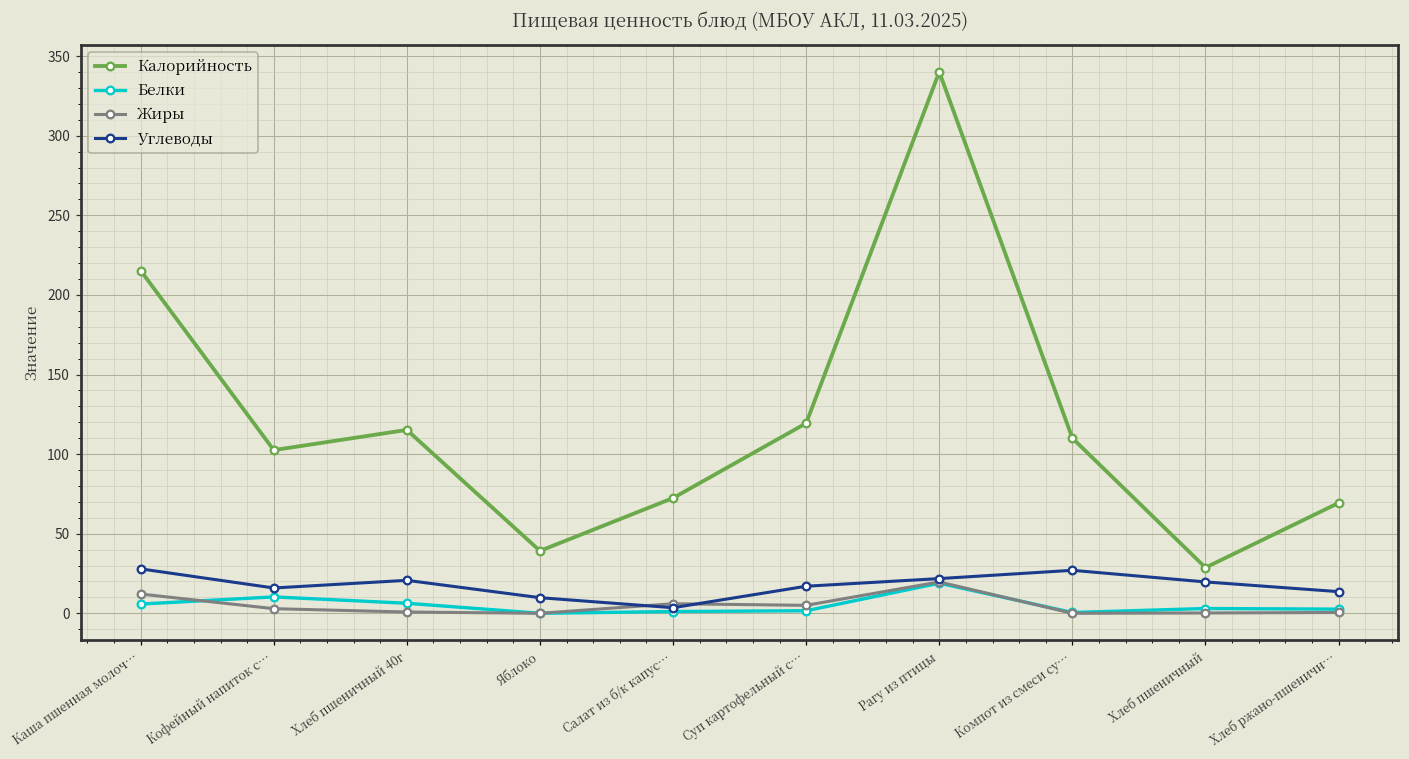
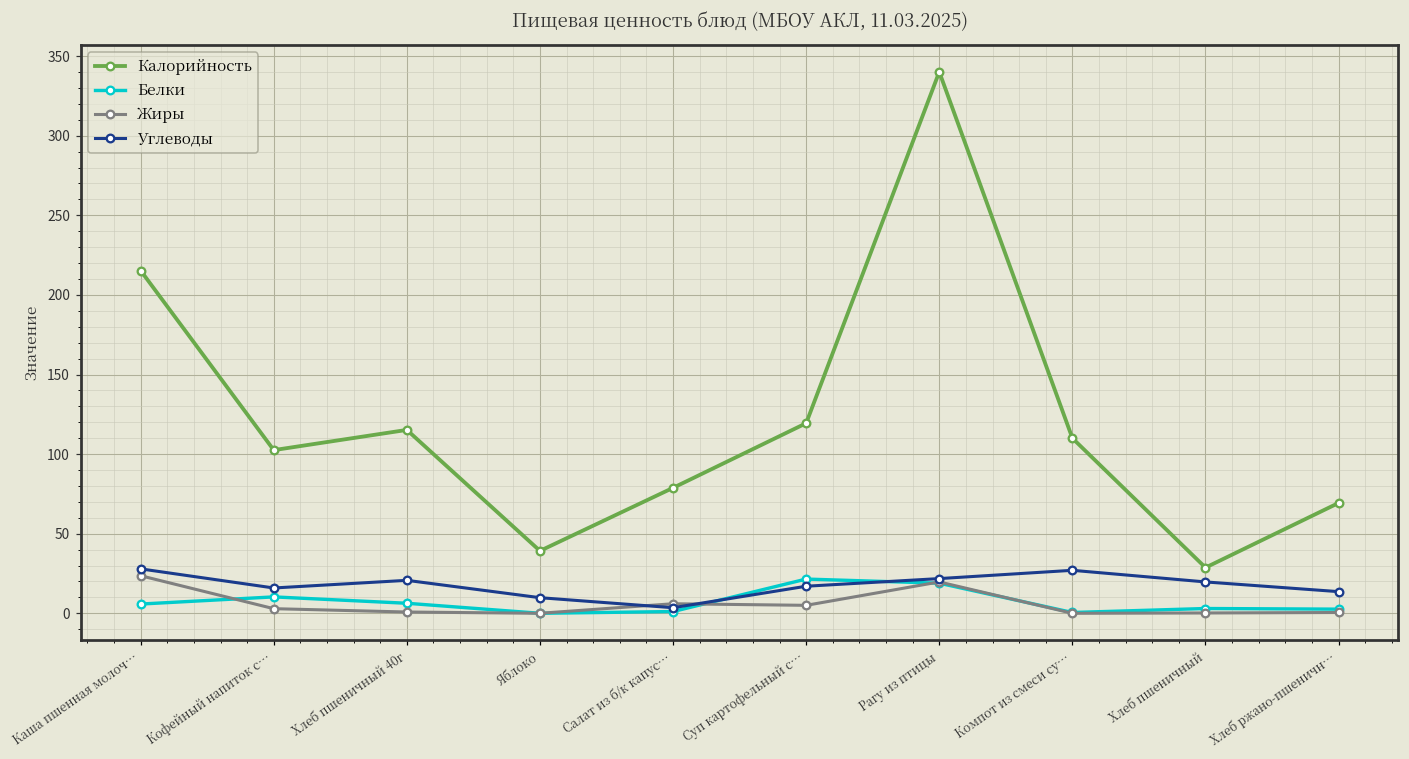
  {
    "Калорийность": {
      "Каша пшенная молоч…": 215,
      "Кофейный напиток с…": 103,
      "Хлеб пшеничный 40г": 115,
      "Яблоко": 39,
-     "Салат из б/к капус…": 72,
+     "Салат из б/к капус…": 79,
      "Суп картофельный с…": 119,
      "Рагу из птицы": 340,
      "Компот из смеси су…": 110,
      "Хлеб пшеничный": 29,
      "Хлеб ржано-пшеничн…": 69
    },
    "Белки": {
      "Каша пшенная молоч…": 6,
      "Кофейный напиток с…": 10,
      "Хлеб пшеничный 40г": 6,
      "Салат из б/к капус…": 1,
-     "Суп картофельный с…": 2,
+     "Суп картофельный с…": 22,
      "Хлеб пшеничный": 3,
      "Хлеб ржано-пшеничн…": 3
    },
    "Жиры": {
-     "Каша пшенная молоч…": 12,
+     "Каша пшенная молоч…": 24,
      "Кофейный напиток с…": 3,
      "Хлеб пшеничный 40г": 1,
      "Салат из б/к капус…": 6,
      "Суп картофельный с…": 5,
      "Хлеб пшеничный": 0,
      "Хлеб ржано-пшеничн…": 1
    },
    "Углеводы": {
      "Каша пшенная молоч…": 28,
      "Кофейный напиток с…": 16,
      "Хлеб пшеничный 40г": 21,
      "Яблоко": 10,
      "Салат из б/к капус…": 4,
      "Суп картофельный с…": 17,
      "Рагу из птицы": 22,
      "Компот из смеси су…": 27,
      "Хлеб пшеничный": 20,
      "Хлеб ржано-пшеничн…": 14
    }
  }
